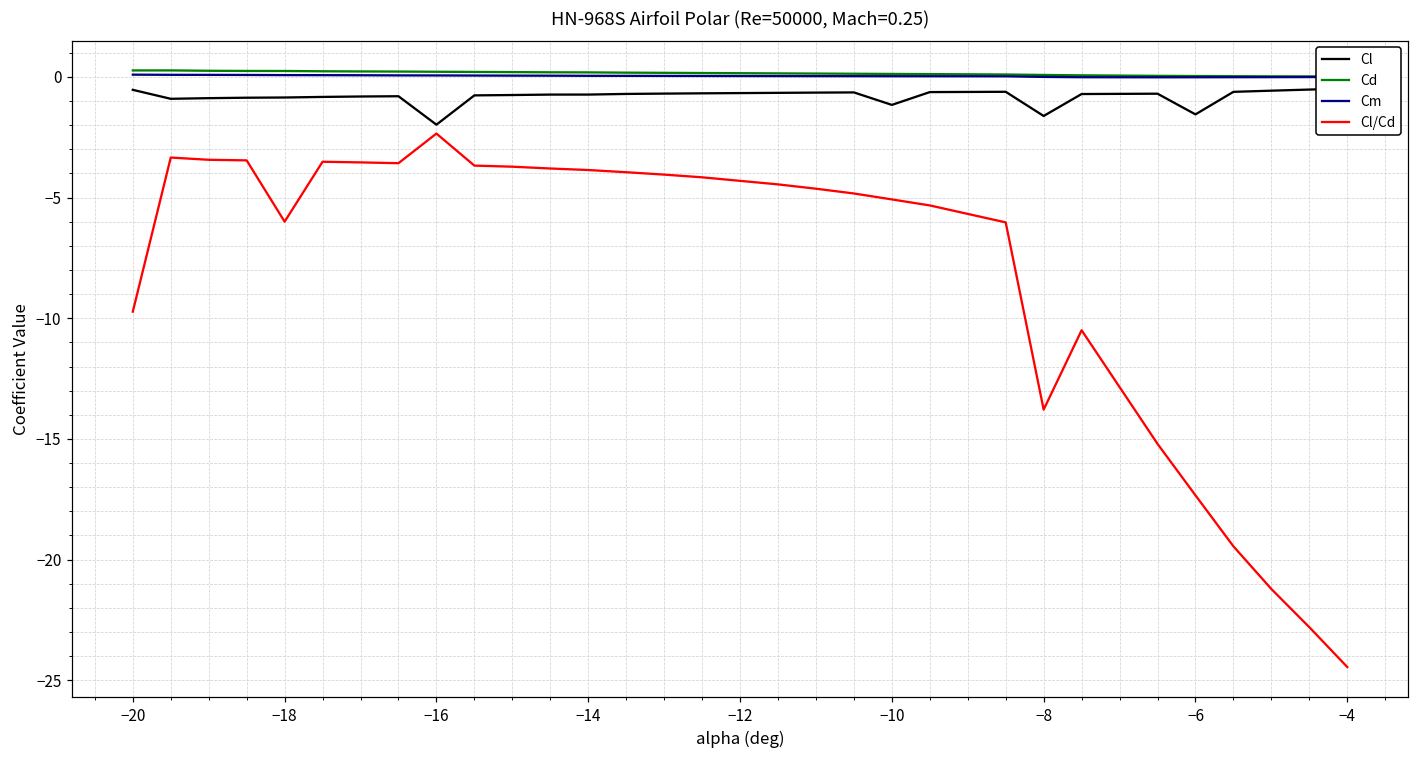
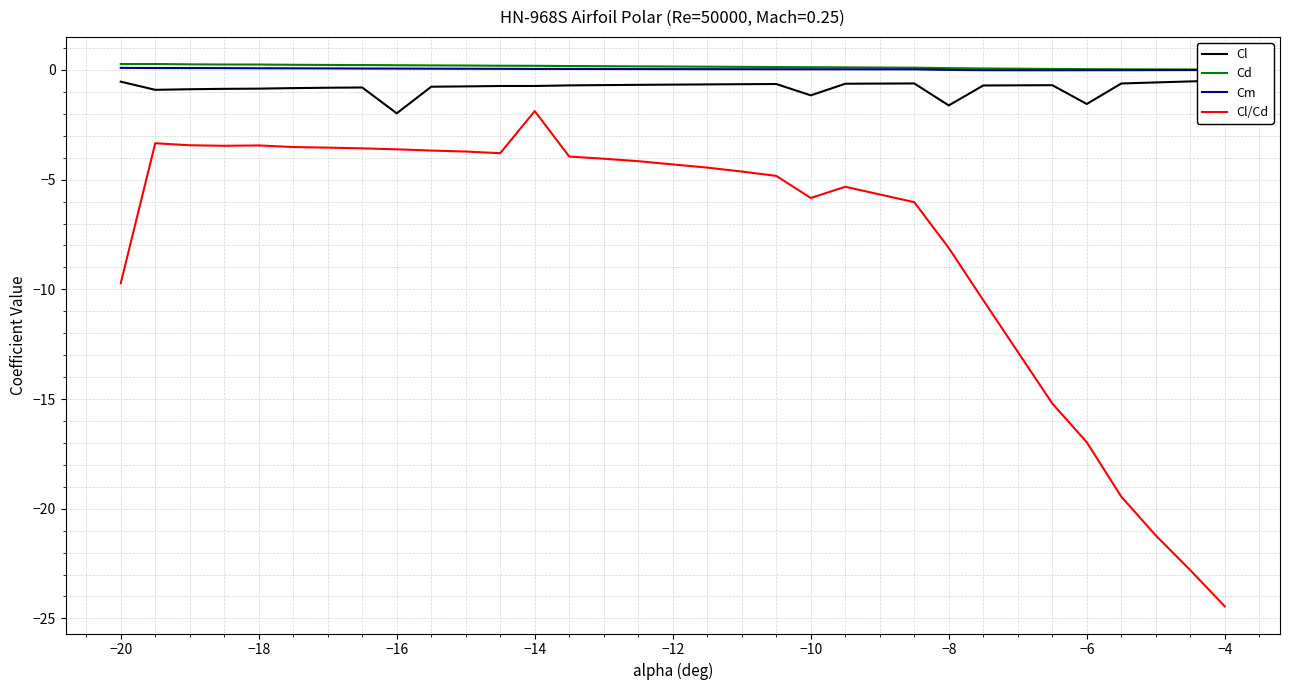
  {
    "Cl": {
      "−20": -0.5,
      "−18": -0.9,
      "−16": -2.0,
      "−14": -0.7,
      "−10": -1.2,
      "−8": -1.6,
      "−6": -1.6
    },
    "Cd": {
      "−20": 0.3,
      "−18": 0.2,
      "−16": 0.2,
      "−14": 0.2
    },
    "Cm": {
      "−20": 0.1,
      "−18": 0.1,
      "−16": 0.1,
      "−14": 0.0
    },
    "Cl/Cd": {
      "−20": -9.7,
-     "−18": -6.0,
-     "−16": -2.3,
-     "−14": -3.9,
-     "−10": -5.1,
-     "−8": -13.8,
-     "−6": -17.3,
+     "−18": -3.4,
+     "−16": -3.6,
+     "−14": -1.9,
+     "−10": -5.8,
+     "−8": -8.1,
+     "−6": -17.0,
      "−4": -24.5
    }
  }
